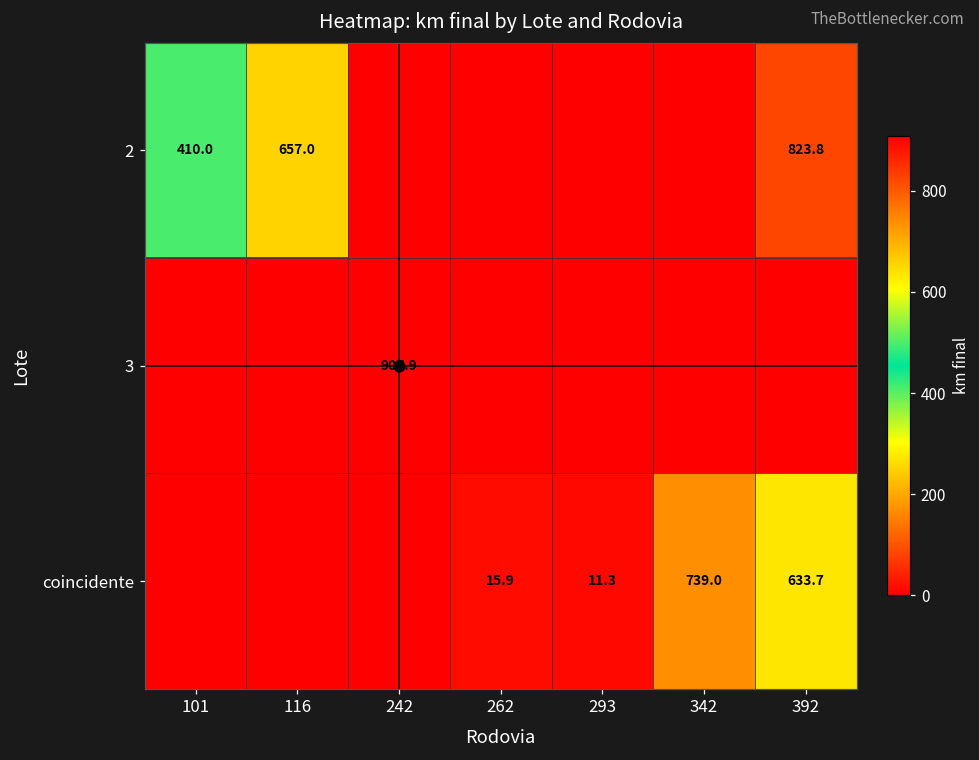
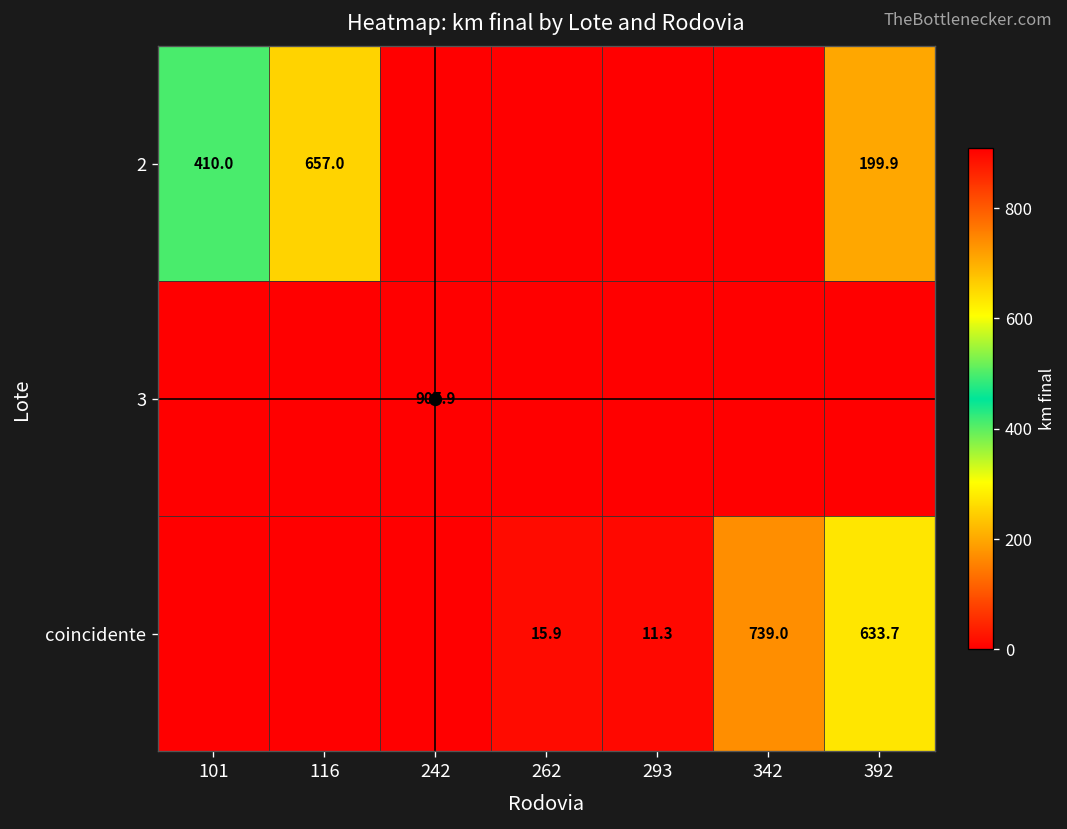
  {
    "2": {
      "101": 410.0,
      "116": 657.0,
-     "392": 823.8
+     "392": 199.9
    },
    "coincidente": {
      "262": 15.9,
      "293": 11.3,
      "342": 739.0,
      "392": 633.7
    }
  }
